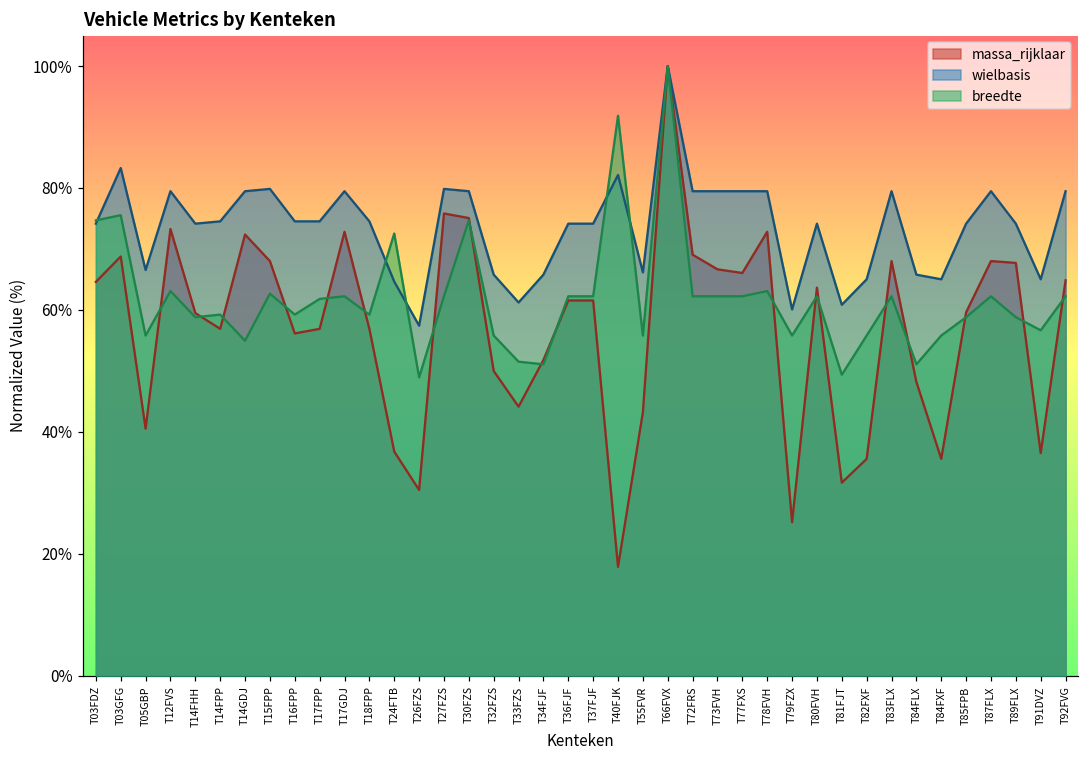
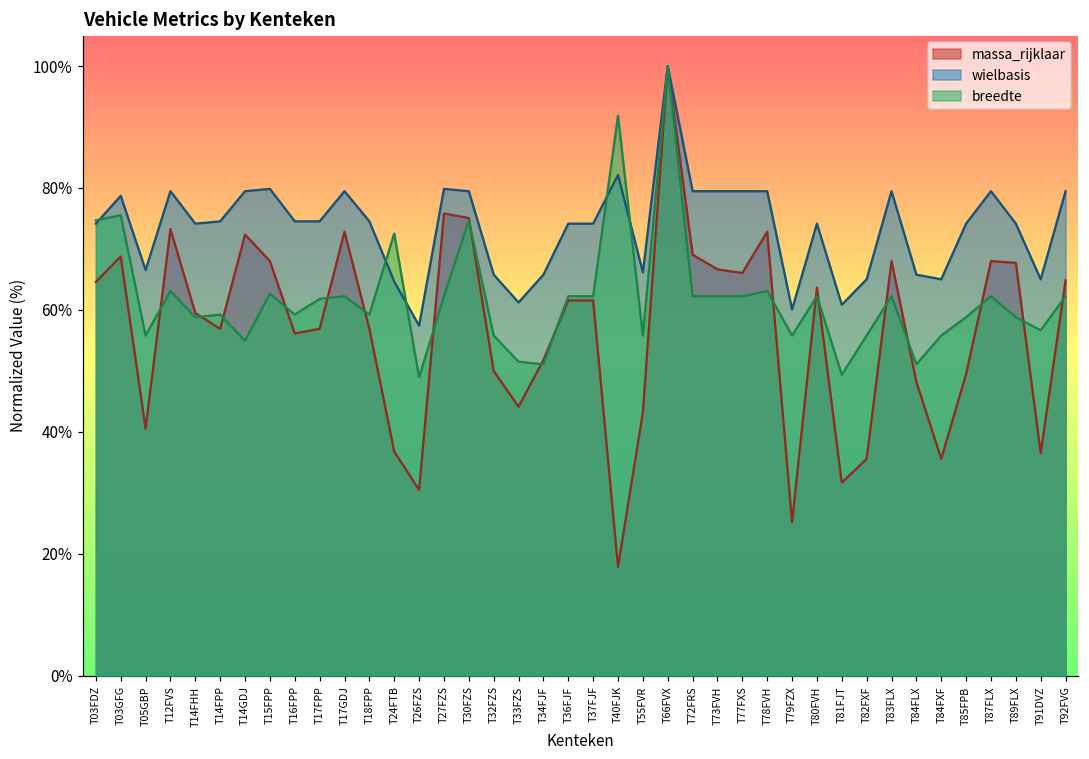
  {
    "massa_rijklaar": {
      "T03FDZ": "65%",
      "T03GFG": "69%",
      "T05GBP": "41%",
      "T12FVS": "73%",
      "T14FHH": "59%",
      "T14FPP": "57%",
      "T14GDJ": "72%",
      "T15FPP": "68%",
      "T16FPP": "56%",
      "T17FPP": "57%",
      "T17GDJ": "73%",
      "T18FPP": "57%",
      "T24FTB": "37%",
      "T26FZS": "30%",
      "T27FZS": "76%",
      "T32FZS": "50%",
      "T33FZS": "44%",
      "T34FJF": "52%",
      "T36FJF": "62%",
      "T37FJF": "62%",
      "T40FJK": "18%",
      "T55FVR": "43%",
      "T72FRS": "69%",
      "T73FVH": "67%",
      "T77FXS": "66%",
      "T78FVH": "73%",
      "T79FZX": "25%",
      "T80FVH": "64%",
      "T81FJT": "32%",
      "T82FXF": "36%",
      "T83FLX": "68%",
      "T84FLX": "48%",
      "T84FXF": "36%",
-     "T85FPB": "60%",
+     "T85FPB": "49%",
      "T87FLX": "68%",
      "T89FLX": "68%",
      "T91DVZ": "37%",
      "T92FVG": "65%"
    },
    "wielbasis": {
      "T03FDZ": "74%",
-     "T03GFG": "83%",
+     "T03GFG": "79%",
      "T05GBP": "67%",
      "T12FVS": "79%",
      "T14FHH": "74%",
      "T14FPP": "75%",
      "T14GDJ": "79%",
      "T15FPP": "80%",
      "T16FPP": "75%",
      "T17FPP": "75%",
      "T17GDJ": "79%",
      "T18FPP": "75%",
      "T24FTB": "65%",
      "T26FZS": "57%",
      "T27FZS": "80%",
      "T30FZS": "79%",
      "T32FZS": "66%",
      "T33FZS": "61%",
      "T34FJF": "66%",
      "T36FJF": "74%",
      "T37FJF": "74%",
      "T40FJK": "82%",
      "T55FVR": "66%",
      "T72FRS": "79%",
      "T73FVH": "79%",
      "T77FXS": "79%",
      "T78FVH": "79%",
      "T79FZX": "60%",
      "T80FVH": "74%",
      "T81FJT": "61%",
      "T82FXF": "65%",
      "T83FLX": "79%",
      "T84FLX": "66%",
      "T84FXF": "65%",
      "T85FPB": "74%",
      "T87FLX": "79%",
      "T89FLX": "74%",
      "T91DVZ": "65%",
      "T92FVG": "79%"
    },
    "breedte": {
      "T03FDZ": "75%",
      "T03GFG": "76%",
      "T05GBP": "56%",
      "T12FVS": "63%",
      "T14FHH": "59%",
      "T14FPP": "59%",
      "T14GDJ": "55%",
      "T15FPP": "63%",
      "T16FPP": "59%",
      "T17FPP": "62%",
      "T17GDJ": "62%",
      "T18FPP": "59%",
      "T24FTB": "73%",
      "T26FZS": "49%",
      "T27FZS": "62%",
      "T32FZS": "56%",
      "T33FZS": "52%",
      "T34FJF": "51%",
      "T36FJF": "62%",
      "T37FJF": "62%",
      "T40FJK": "92%",
      "T55FVR": "56%",
      "T72FRS": "62%",
      "T73FVH": "62%",
      "T77FXS": "62%",
      "T78FVH": "63%",
      "T79FZX": "56%",
      "T80FVH": "62%",
      "T81FJT": "49%",
      "T82FXF": "56%",
      "T83FLX": "62%",
      "T84FLX": "51%",
      "T84FXF": "56%",
      "T85FPB": "59%",
      "T87FLX": "62%",
      "T89FLX": "59%",
      "T91DVZ": "57%",
      "T92FVG": "62%"
    }
  }
